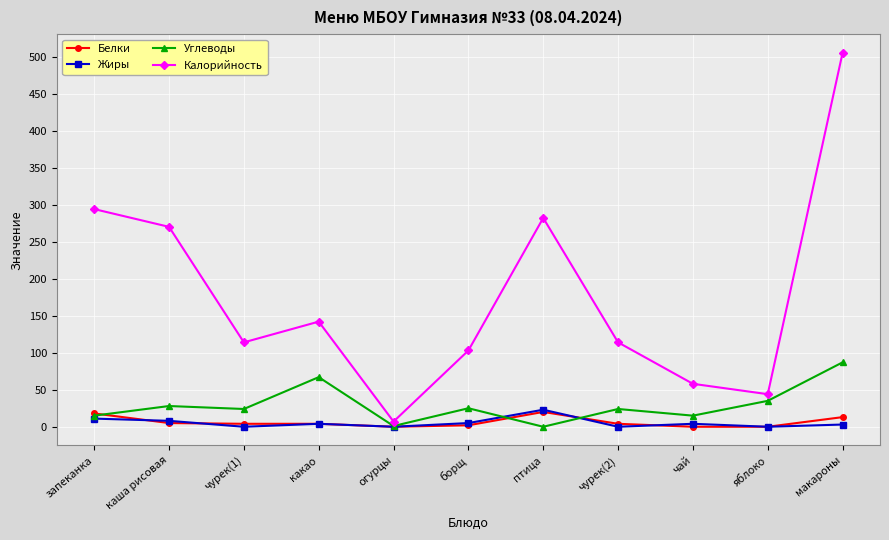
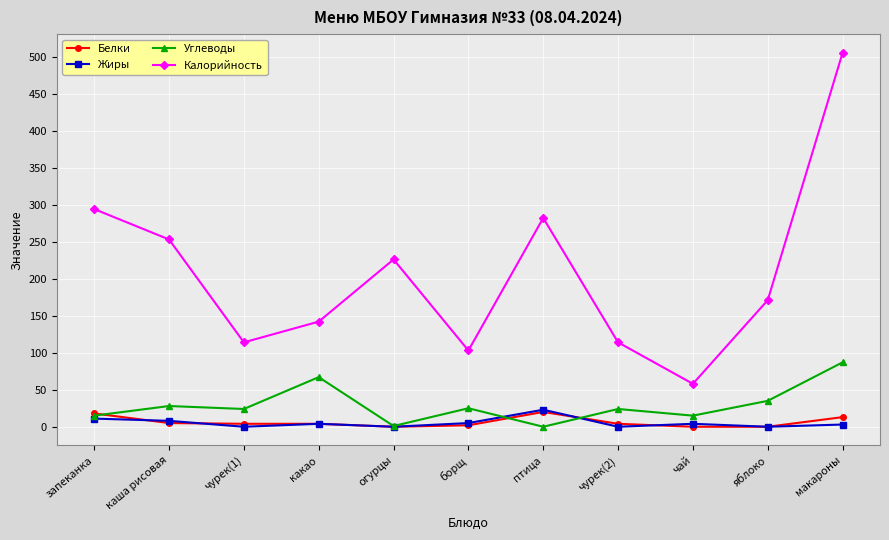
  {
    "Белки": {
      "чурек(1)": 0,
      "чурек(2)": 0,
      "чай": 0,
      "макароны": 10
    },
    "Жиры": {
      "запеканка": 10,
      "чурек(1)": 0,
      "чурек(2)": 0,
      "чай": 0,
      "макароны": 0
    },
    "Углеводы": {
      "каша рисовая": 30,
      "чурек(1)": 20,
      "какао": 70,
      "борщ": 30,
      "птица": 0,
      "чурек(2)": 20,
      "чай": 20,
      "яблоко": 40,
      "макароны": 90
    },
    "Калорийность": {
      "запеканка": 290,
-     "каша рисовая": 270,
+     "каша рисовая": 250,
      "чурек(1)": 110,
      "какао": 140,
-     "огурцы": 10,
+     "огурцы": 230,
      "борщ": 100,
      "птица": 280,
      "чурек(2)": 110,
      "чай": 60,
-     "яблоко": 40,
+     "яблоко": 170,
      "макароны": 510
    }
  }
